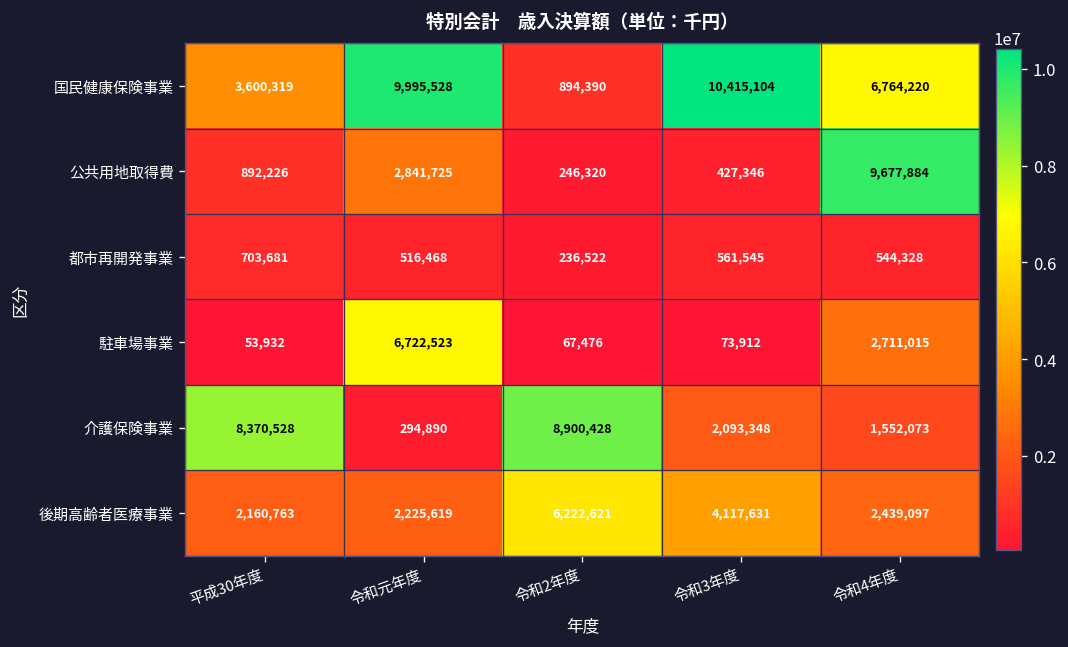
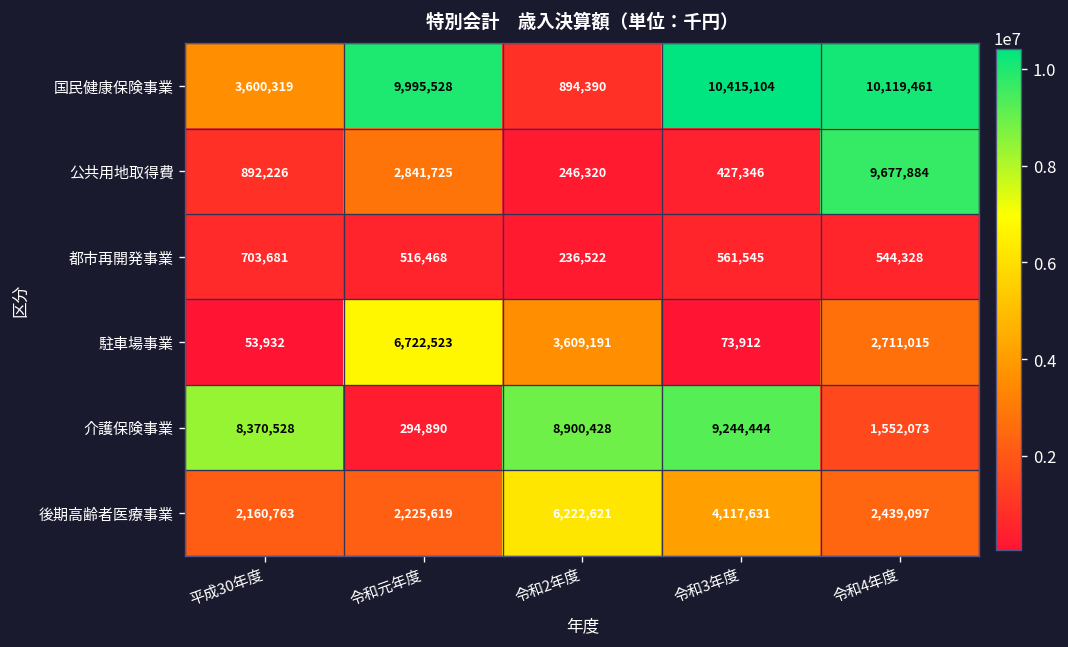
  {
    "国民健康保険事業": {
      "平成30年度": "3,600,319",
      "令和元年度": "9,995,528",
      "令和2年度": "894,390",
      "令和3年度": "10,415,104",
-     "令和4年度": "6,764,220"
+     "令和4年度": "10,119,461"
    },
    "公共用地取得費": {
      "平成30年度": "892,226",
      "令和元年度": "2,841,725",
      "令和2年度": "246,320",
      "令和3年度": "427,346",
      "令和4年度": "9,677,884"
    },
    "都市再開発事業": {
      "平成30年度": "703,681",
      "令和元年度": "516,468",
      "令和2年度": "236,522",
      "令和3年度": "561,545",
      "令和4年度": "544,328"
    },
    "駐車場事業": {
      "平成30年度": "53,932",
      "令和元年度": "6,722,523",
-     "令和2年度": "67,476",
+     "令和2年度": "3,609,191",
      "令和3年度": "73,912",
      "令和4年度": "2,711,015"
    },
    "介護保険事業": {
      "平成30年度": "8,370,528",
      "令和元年度": "294,890",
      "令和2年度": "8,900,428",
-     "令和3年度": "2,093,348",
+     "令和3年度": "9,244,444",
      "令和4年度": "1,552,073"
    },
    "後期高齢者医療事業": {
      "平成30年度": "2,160,763",
      "令和元年度": "2,225,619",
      "令和2年度": "6,222,621",
      "令和3年度": "4,117,631",
      "令和4年度": "2,439,097"
    }
  }
